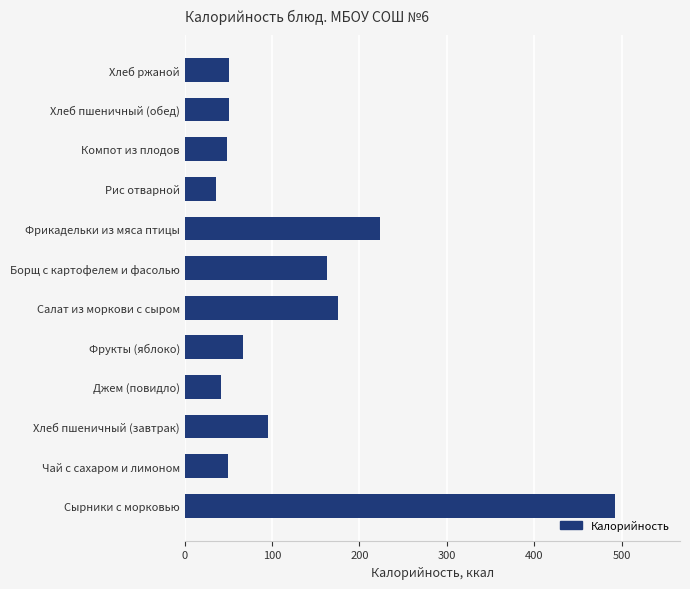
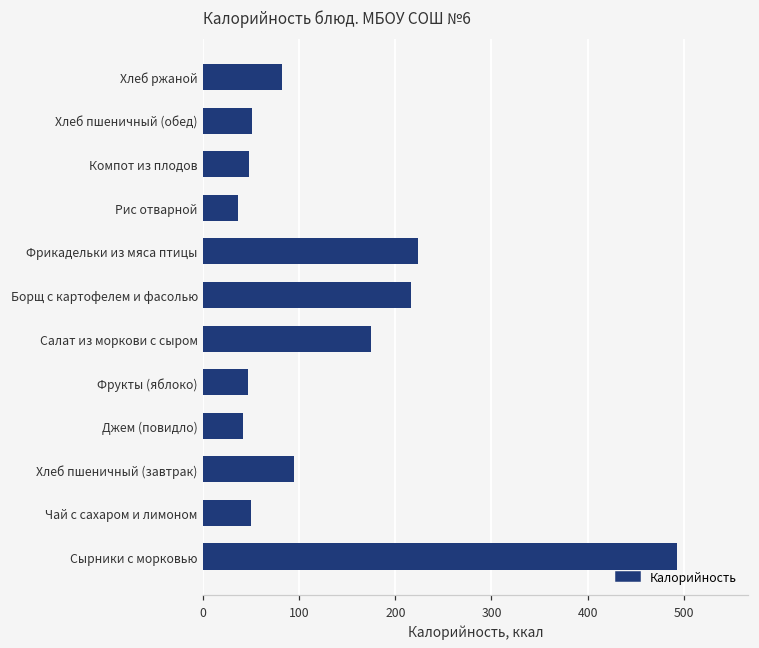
  {
-   "Хлеб ржаной": 50,
+   "Хлеб ржаной": 80,
    "Хлеб пшеничный (обед)": 50,
    "Компот из плодов": 50,
    "Рис отварной": 40,
    "Фрикадельки из мяса птицы": 220,
-   "Борщ с картофелем и фасолью": 160,
+   "Борщ с картофелем и фасолью": 220,
    "Салат из моркови с сыром": 180,
-   "Фрукты (яблоко)": 70,
+   "Фрукты (яблоко)": 50,
    "Джем (повидло)": 40,
    "Хлеб пшеничный (завтрак)": 100,
    "Чай с сахаром и лимоном": 50,
    "Сырники с морковью": 490
  }
